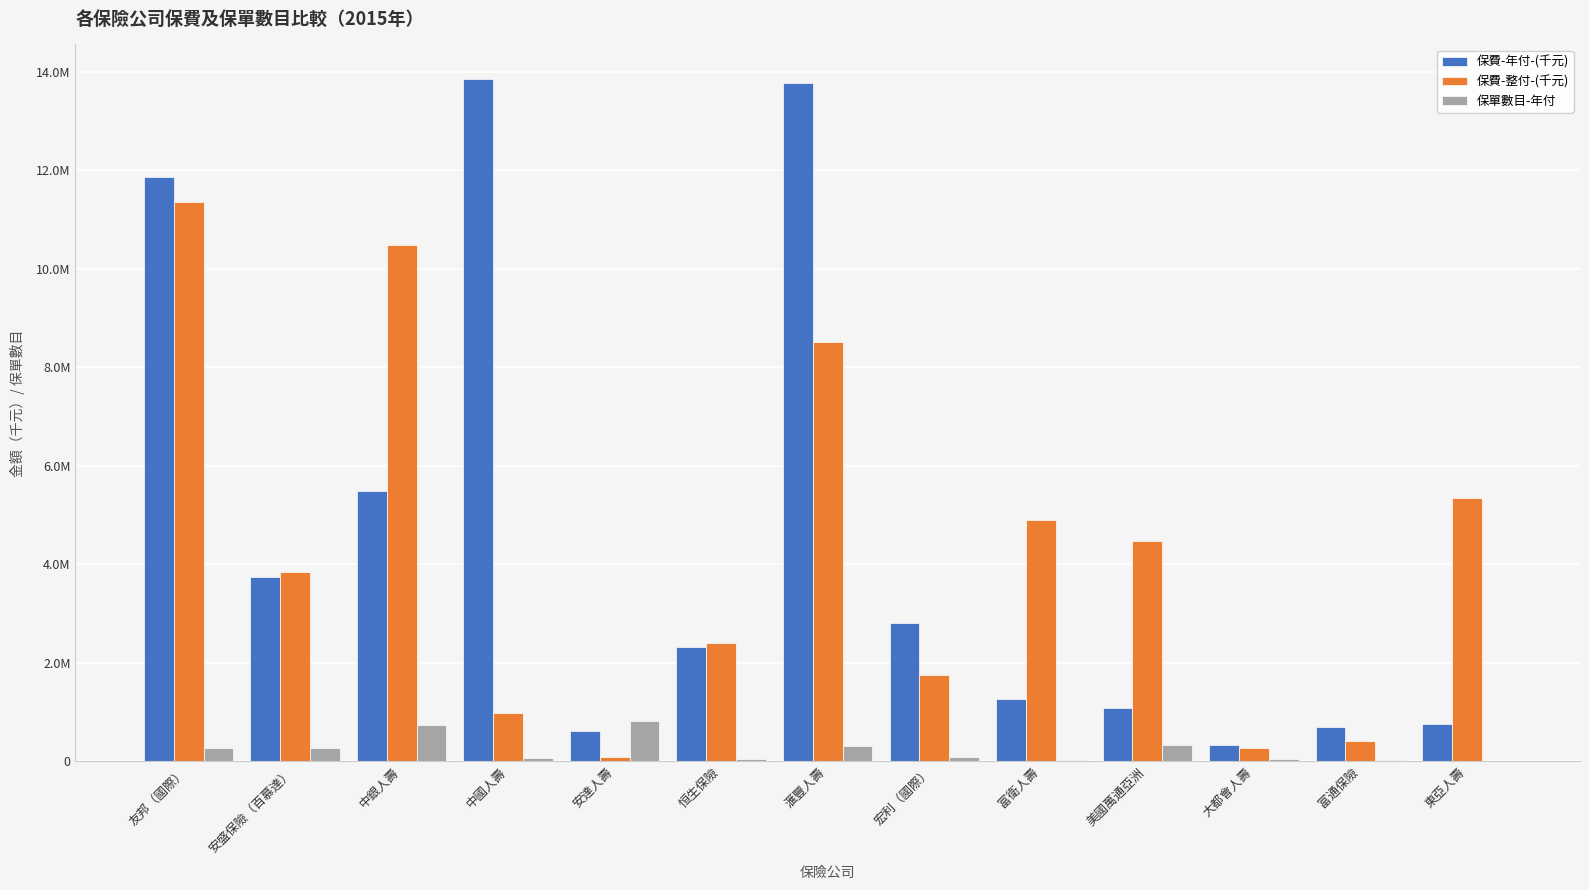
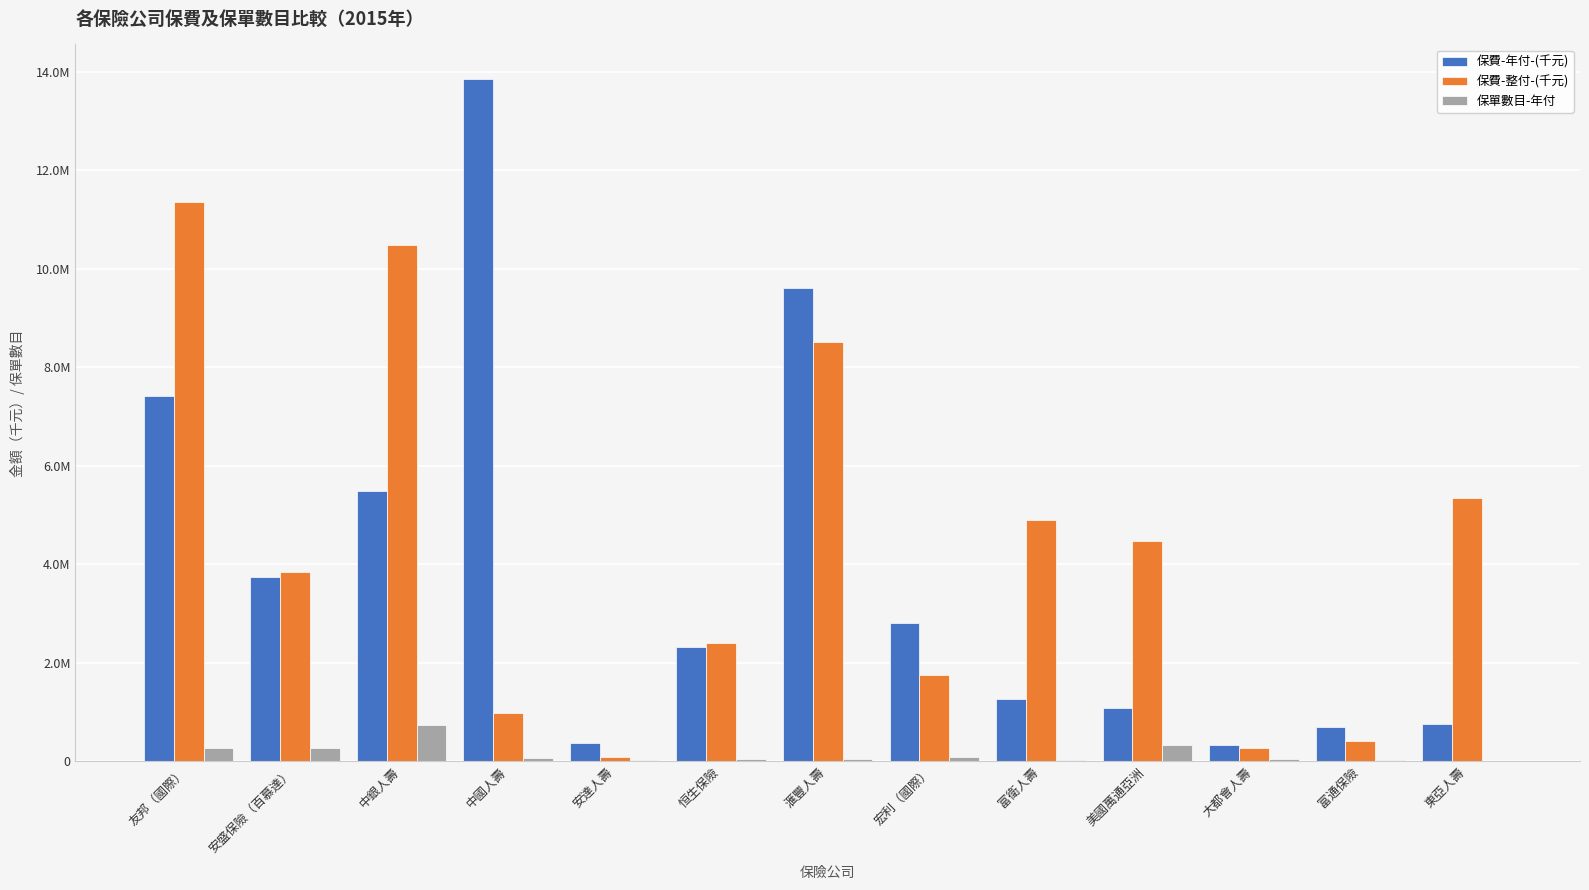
  {
    "保費-年付-(千元)": {
-     "友邦（國際）": 11900000,
+     "友邦（國際）": 7400000,
      "安盛保險（百慕達）": 3700000,
      "中銀人壽": 5500000,
      "中國人壽": 13900000,
-     "安達人壽": 600000,
+     "安達人壽": 400000,
      "恒生保險": 2300000,
-     "滙豐人壽": 13800000,
+     "滙豐人壽": 9600000,
      "宏利（國際）": 2800000,
      "富衛人壽": 1300000,
      "美國萬通亞洲": 1100000,
      "大都會人壽": 300000,
      "富通保險": 700000,
      "東亞人壽": 800000
    },
    "保費-整付-(千元)": {
      "友邦（國際）": 11400000,
      "安盛保險（百慕達）": 3800000,
      "中銀人壽": 10500000,
      "中國人壽": 1000000,
      "安達人壽": 100000,
      "恒生保險": 2400000,
      "滙豐人壽": 8500000,
      "宏利（國際）": 1700000,
      "富衛人壽": 4900000,
      "美國萬通亞洲": 4500000,
      "大都會人壽": 300000,
      "富通保險": 400000,
      "東亞人壽": 5400000
    },
    "保單數目-年付": {
      "友邦（國際）": 300000,
      "安盛保險（百慕達）": 300000,
      "中銀人壽": 700000,
      "中國人壽": 100000,
-     "安達人壽": 800000,
-     "滙豐人壽": 300000,
+     "安達人壽": 0,
+     "滙豐人壽": 0,
      "宏利（國際）": 100000,
      "美國萬通亞洲": 300000
    }
  }
